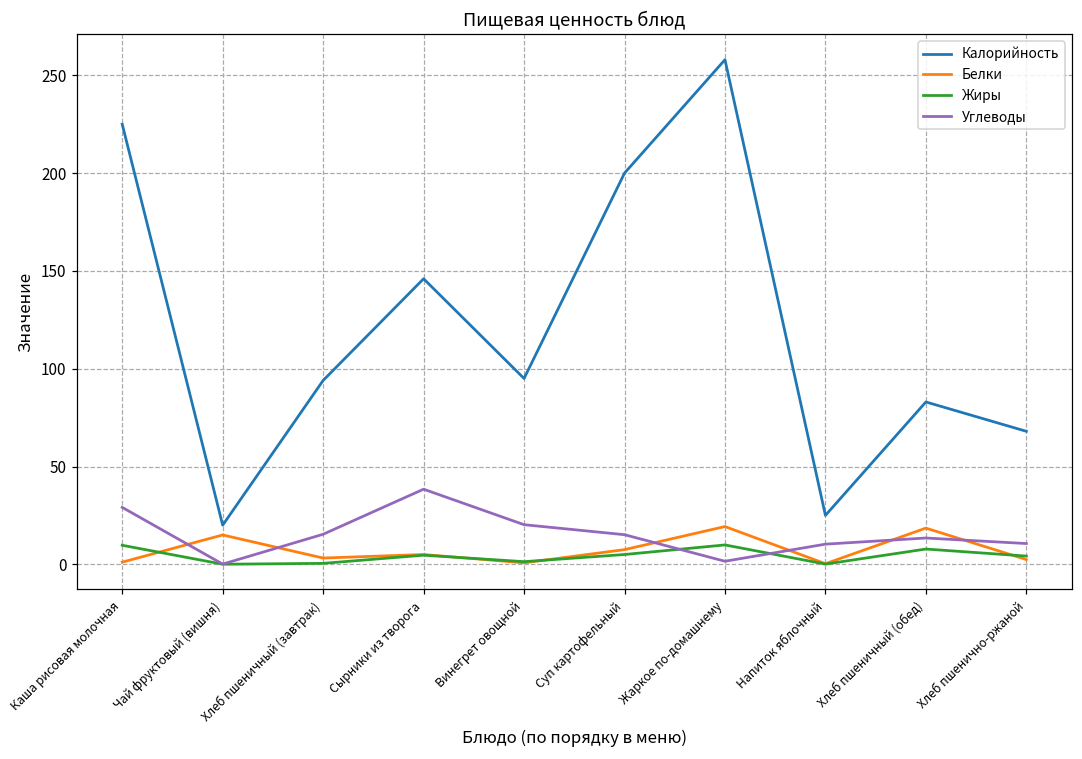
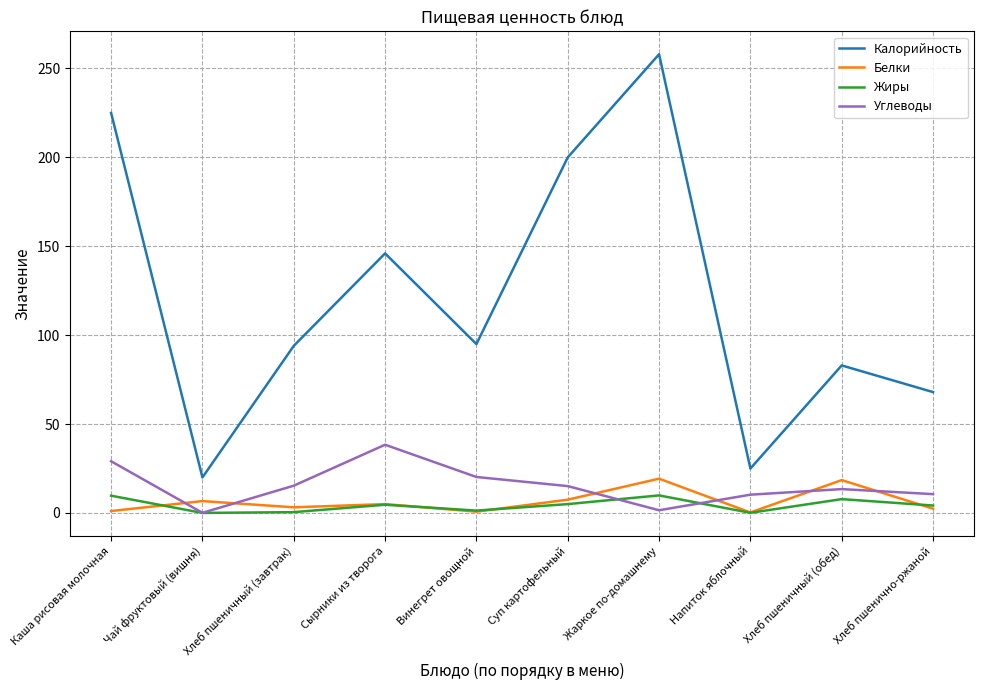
  {
    "Калорийность": {
      "Каша рисовая молочная": 225,
      "Чай фруктовый (вишня)": 20,
      "Хлеб пшеничный (завтрак)": 94,
      "Сырники из творога": 146,
      "Винегрет овощной": 95,
      "Суп картофельный": 200,
      "Жаркое по-домашнему": 258,
      "Напиток яблочный": 25,
      "Хлеб пшеничный (обед)": 83,
      "Хлеб пшенично-ржаной": 68
    },
    "Белки": {
      "Каша рисовая молочная": 1,
-     "Чай фруктовый (вишня)": 15,
+     "Чай фруктовый (вишня)": 7,
      "Хлеб пшеничный (завтрак)": 3,
      "Суп картофельный": 8,
      "Жаркое по-домашнему": 19,
      "Хлеб пшеничный (обед)": 19,
      "Хлеб пшенично-ржаной": 2
    },
    "Жиры": {
      "Каша рисовая молочная": 10,
      "Хлеб пшеничный (завтрак)": 0,
      "Суп картофельный": 5,
      "Жаркое по-домашнему": 10,
      "Хлеб пшеничный (обед)": 8,
      "Хлеб пшенично-ржаной": 4
    },
    "Углеводы": {
      "Каша рисовая молочная": 29,
      "Хлеб пшеничный (завтрак)": 15,
      "Сырники из творога": 38,
      "Винегрет овощной": 20,
      "Суп картофельный": 15,
      "Жаркое по-домашнему": 2,
      "Напиток яблочный": 10,
      "Хлеб пшеничный (обед)": 13,
      "Хлеб пшенично-ржаной": 11
    }
  }
